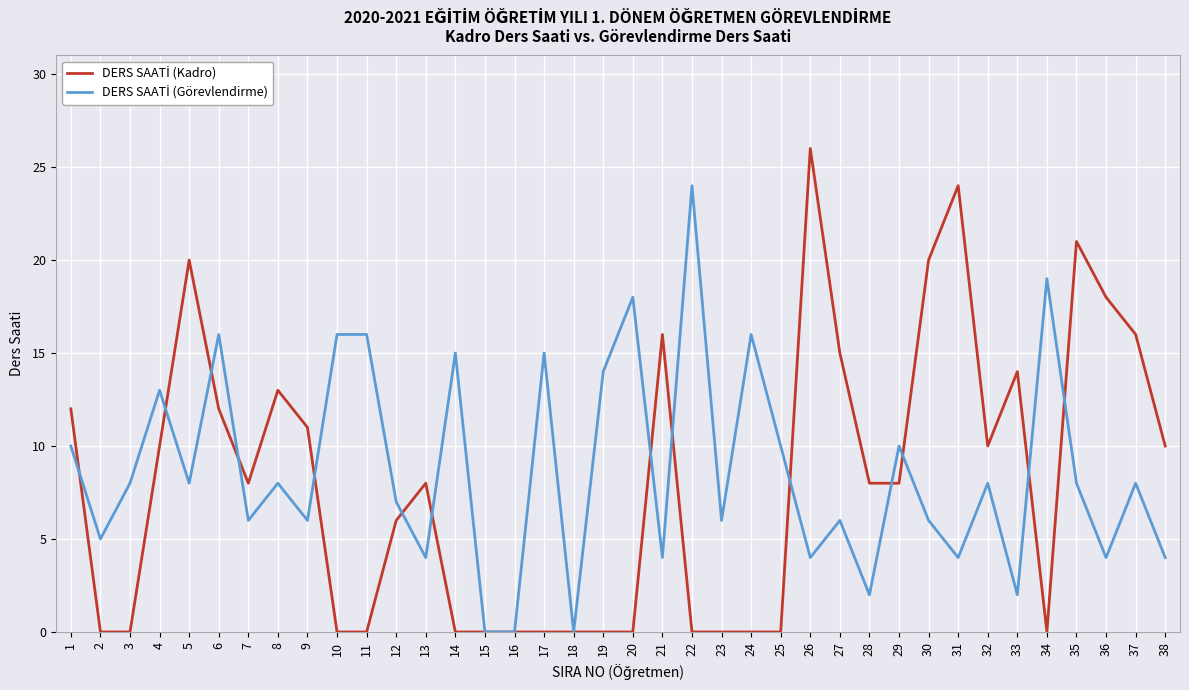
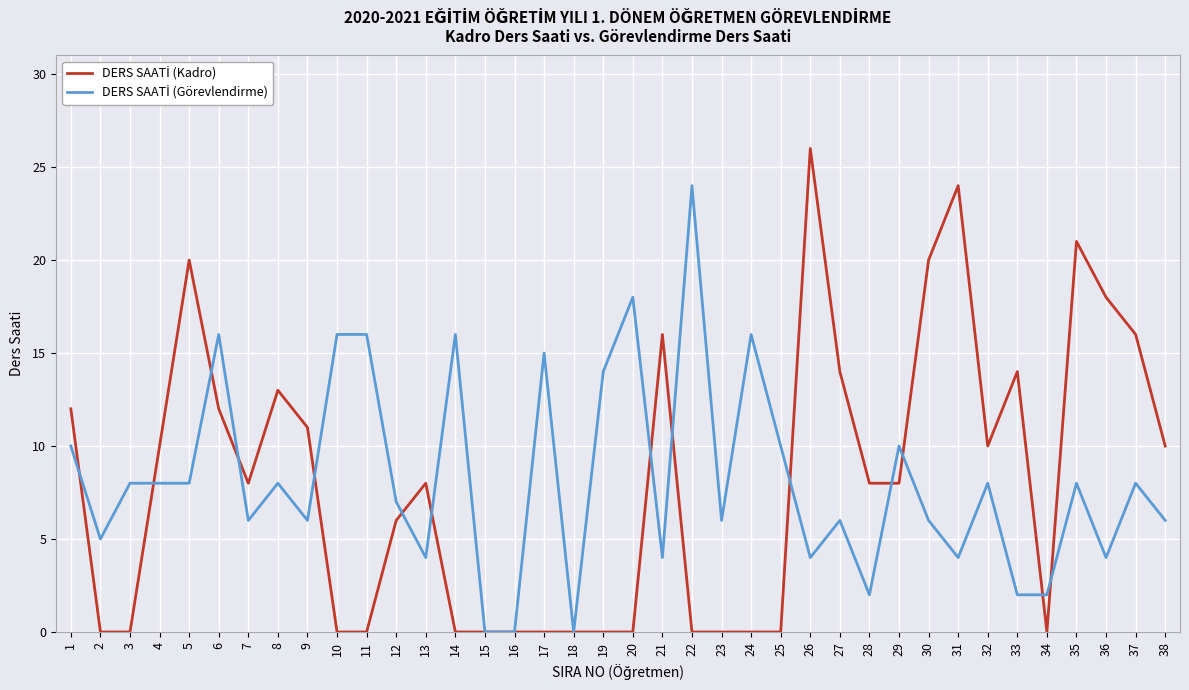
  {
    "DERS SAATİ (Kadro)": {
      "1": 12,
      "2": 0,
      "3": 0,
      "4": 10,
      "5": 20,
      "6": 12,
      "7": 8,
      "8": 13,
      "9": 11,
      "10": 0,
      "11": 0,
      "12": 6,
      "13": 8,
      "14": 0,
      "17": 0,
      "19": 0,
      "20": 0,
      "21": 16,
      "22": 0,
      "23": 0,
      "24": 0,
      "25": 0,
      "26": 26,
-     "27": 15,
+     "27": 14,
      "28": 8,
      "29": 8,
      "30": 20,
      "31": 24,
      "32": 10,
      "33": 14,
      "34": 0,
      "35": 21,
      "36": 18,
      "37": 16,
      "38": 10
    },
    "DERS SAATİ (Görevlendirme)": {
      "1": 10,
      "2": 5,
      "3": 8,
-     "4": 13,
+     "4": 8,
      "5": 8,
      "6": 16,
      "7": 6,
      "8": 8,
      "9": 6,
      "10": 16,
      "11": 16,
      "12": 7,
      "13": 4,
-     "14": 15,
+     "14": 16,
      "17": 15,
      "19": 14,
      "20": 18,
      "21": 4,
      "22": 24,
      "23": 6,
      "24": 16,
      "25": 10,
      "26": 4,
      "27": 6,
      "28": 2,
      "29": 10,
      "30": 6,
      "31": 4,
      "32": 8,
      "33": 2,
-     "34": 19,
+     "34": 2,
      "35": 8,
      "36": 4,
      "37": 8,
-     "38": 4
+     "38": 6
    }
  }
